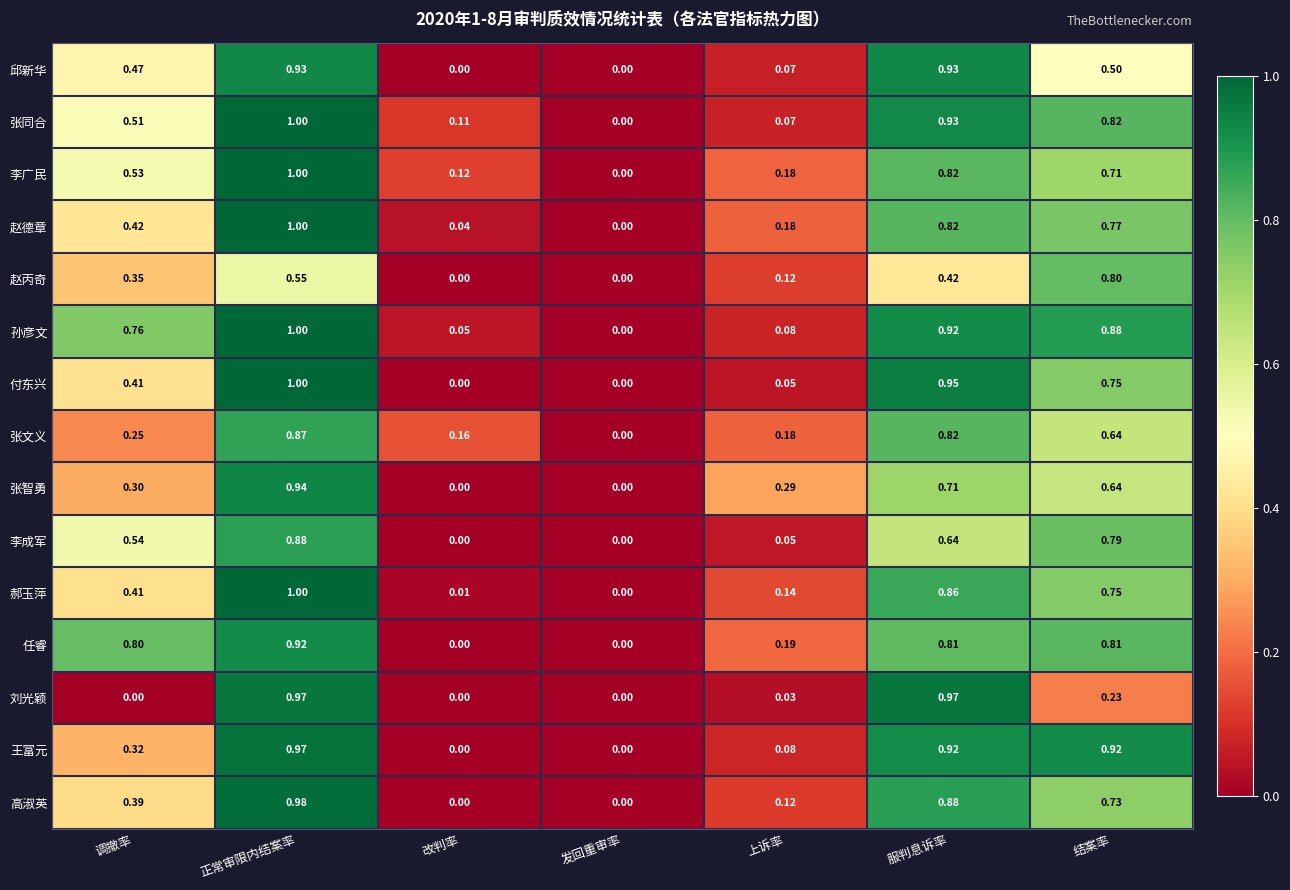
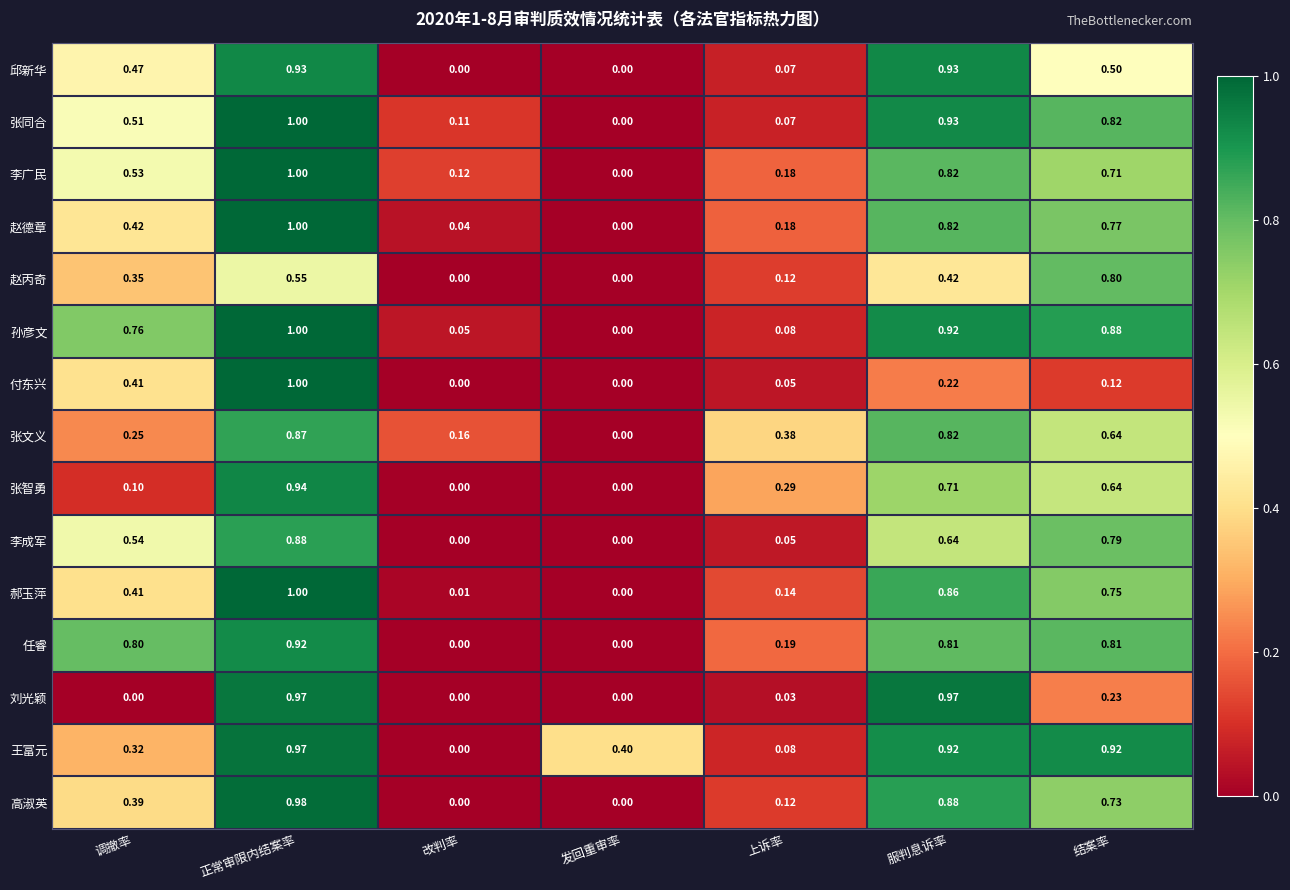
  {
    "邱新华": {
      "调撤率": 0.47,
      "正常审限内结案率": 0.93,
      "改判率": 0.00,
      "发回重审率": 0.00,
      "上诉率": 0.07,
      "服判息诉率": 0.93,
      "结案率": 0.50
    },
    "张同合": {
      "调撤率": 0.51,
      "正常审限内结案率": 1.00,
      "改判率": 0.11,
      "发回重审率": 0.00,
      "上诉率": 0.07,
      "服判息诉率": 0.93,
      "结案率": 0.82
    },
    "李广民": {
      "调撤率": 0.53,
      "正常审限内结案率": 1.00,
      "改判率": 0.12,
      "发回重审率": 0.00,
      "上诉率": 0.18,
      "服判息诉率": 0.82,
      "结案率": 0.71
    },
    "赵德章": {
      "调撤率": 0.42,
      "正常审限内结案率": 1.00,
      "改判率": 0.04,
      "发回重审率": 0.00,
      "上诉率": 0.18,
      "服判息诉率": 0.82,
      "结案率": 0.77
    },
    "赵丙奇": {
      "调撤率": 0.35,
      "正常审限内结案率": 0.55,
      "改判率": 0.00,
      "发回重审率": 0.00,
      "上诉率": 0.12,
      "服判息诉率": 0.42,
      "结案率": 0.80
    },
    "孙彦文": {
      "调撤率": 0.76,
      "正常审限内结案率": 1.00,
      "改判率": 0.05,
      "发回重审率": 0.00,
      "上诉率": 0.08,
      "服判息诉率": 0.92,
      "结案率": 0.88
    },
    "付东兴": {
      "调撤率": 0.41,
      "正常审限内结案率": 1.00,
      "改判率": 0.00,
      "发回重审率": 0.00,
      "上诉率": 0.05,
-     "服判息诉率": 0.95,
-     "结案率": 0.75
+     "服判息诉率": 0.22,
+     "结案率": 0.12
    },
    "张文义": {
      "调撤率": 0.25,
      "正常审限内结案率": 0.87,
      "改判率": 0.16,
      "发回重审率": 0.00,
-     "上诉率": 0.18,
+     "上诉率": 0.38,
      "服判息诉率": 0.82,
      "结案率": 0.64
    },
    "张智勇": {
-     "调撤率": 0.30,
+     "调撤率": 0.10,
      "正常审限内结案率": 0.94,
      "改判率": 0.00,
      "发回重审率": 0.00,
      "上诉率": 0.29,
      "服判息诉率": 0.71,
      "结案率": 0.64
    },
    "李成军": {
      "调撤率": 0.54,
      "正常审限内结案率": 0.88,
      "改判率": 0.00,
      "发回重审率": 0.00,
      "上诉率": 0.05,
      "服判息诉率": 0.64,
      "结案率": 0.79
    },
    "郝玉萍": {
      "调撤率": 0.41,
      "正常审限内结案率": 1.00,
      "改判率": 0.01,
      "发回重审率": 0.00,
      "上诉率": 0.14,
      "服判息诉率": 0.86,
      "结案率": 0.75
    },
    "任睿": {
      "调撤率": 0.80,
      "正常审限内结案率": 0.92,
      "改判率": 0.00,
      "发回重审率": 0.00,
      "上诉率": 0.19,
      "服判息诉率": 0.81,
      "结案率": 0.81
    },
    "刘光颖": {
      "调撤率": 0.00,
      "正常审限内结案率": 0.97,
      "改判率": 0.00,
      "发回重审率": 0.00,
      "上诉率": 0.03,
      "服判息诉率": 0.97,
      "结案率": 0.23
    },
    "王富元": {
      "调撤率": 0.32,
      "正常审限内结案率": 0.97,
      "改判率": 0.00,
-     "发回重审率": 0.00,
+     "发回重审率": 0.40,
      "上诉率": 0.08,
      "服判息诉率": 0.92,
      "结案率": 0.92
    },
    "高淑英": {
      "调撤率": 0.39,
      "正常审限内结案率": 0.98,
      "改判率": 0.00,
      "发回重审率": 0.00,
      "上诉率": 0.12,
      "服判息诉率": 0.88,
      "结案率": 0.73
    }
  }
